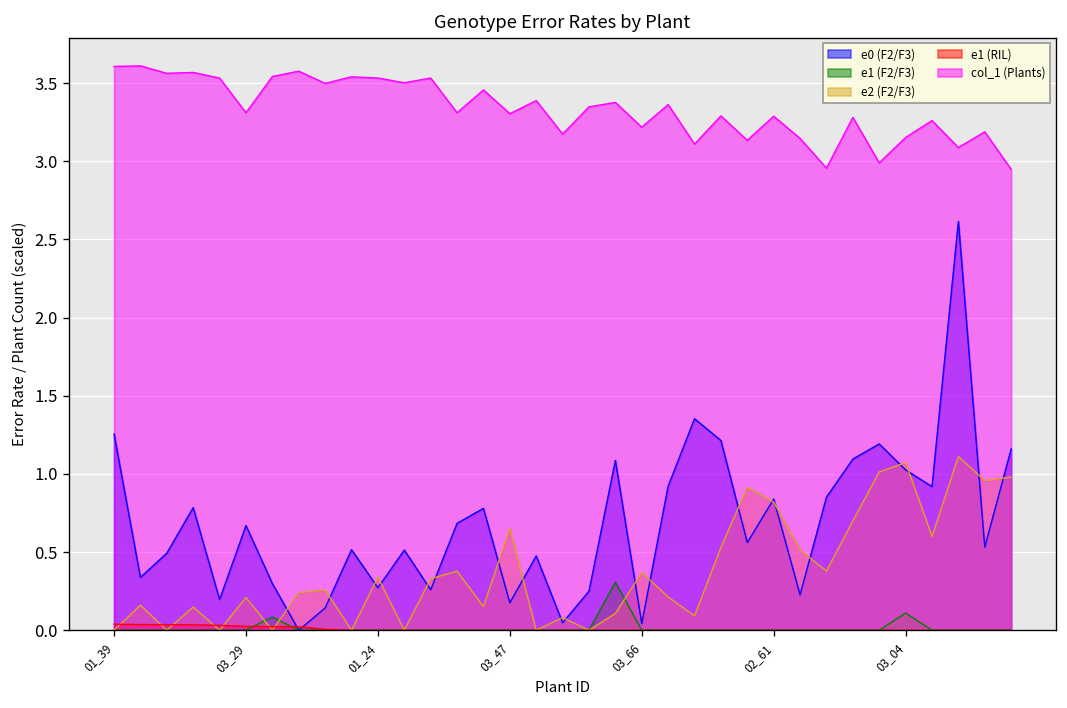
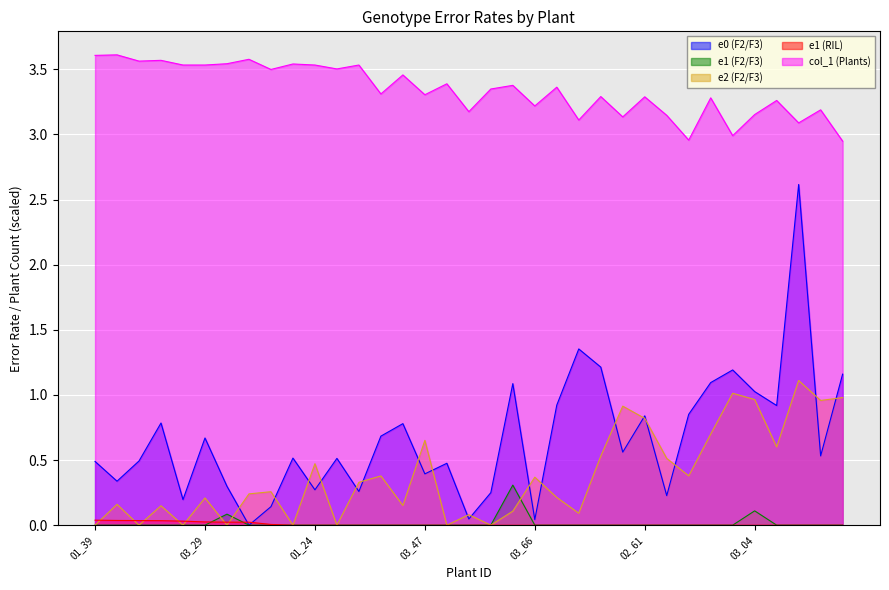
  {
    "e0 (F2/F3)": {
-     "01_39": 1.26,
+     "01_39": 0.49,
      "03_29": 0.67,
      "01_24": 0.27,
-     "03_47": 0.18,
+     "03_47": 0.39,
      "03_66": 0.04,
      "03_04": 1.03
    },
    "e1 (F2/F3)": {
      "03_29": 0.00,
      "03_04": 0.11
    },
    "e2 (F2/F3)": {
      "03_29": 0.21,
-     "01_24": 0.34,
+     "01_24": 0.47,
      "03_47": 0.65,
      "03_66": 0.37,
-     "03_04": 1.07
+     "03_04": 0.96
    },
    "e1 (RIL)": {
      "01_39": 0.04,
      "03_29": 0.03,
      "03_04": 0.00
    },
    "col_1 (Plants)": {
      "01_39": 3.61,
-     "03_29": 3.31,
+     "03_29": 3.53,
      "01_24": 3.53,
      "03_47": 3.30,
      "03_66": 3.22,
      "02_61": 3.29,
      "03_04": 3.15
    }
  }
